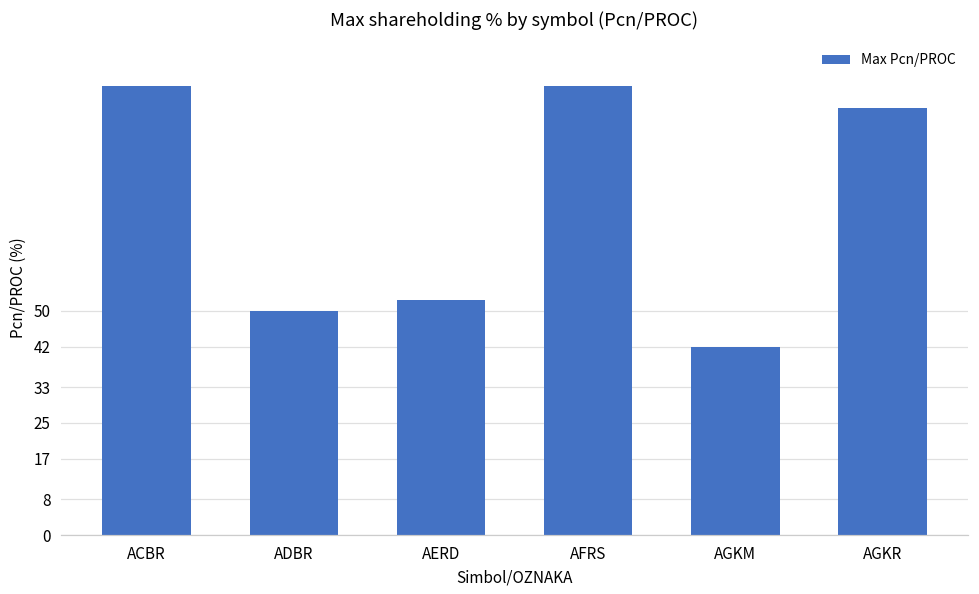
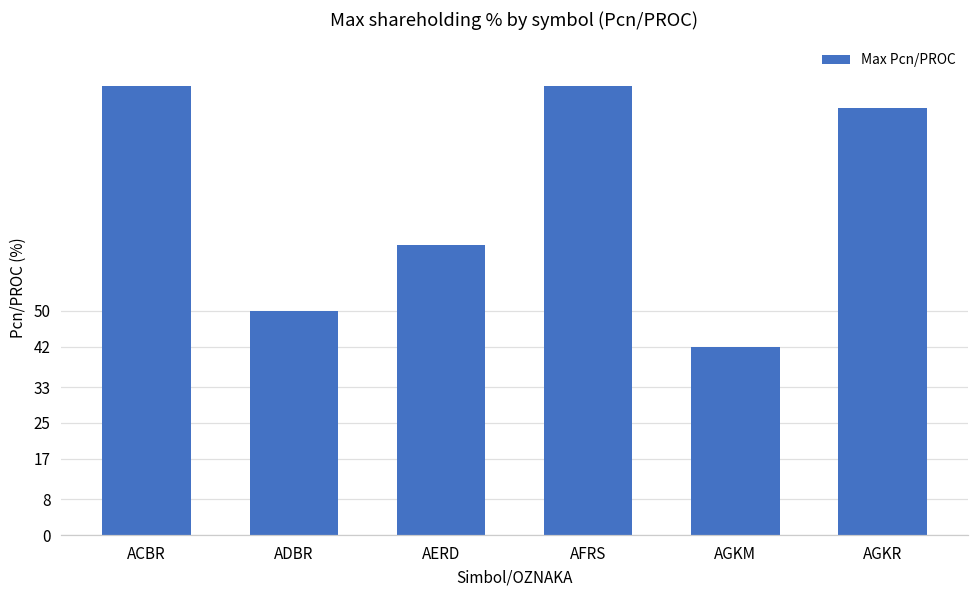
  {
    "ACBR": 100,
    "ADBR": 50,
-   "AERD": 52,
+   "AERD": 65,
    "AFRS": 100,
    "AGKM": 42,
    "AGKR": 95
  }
